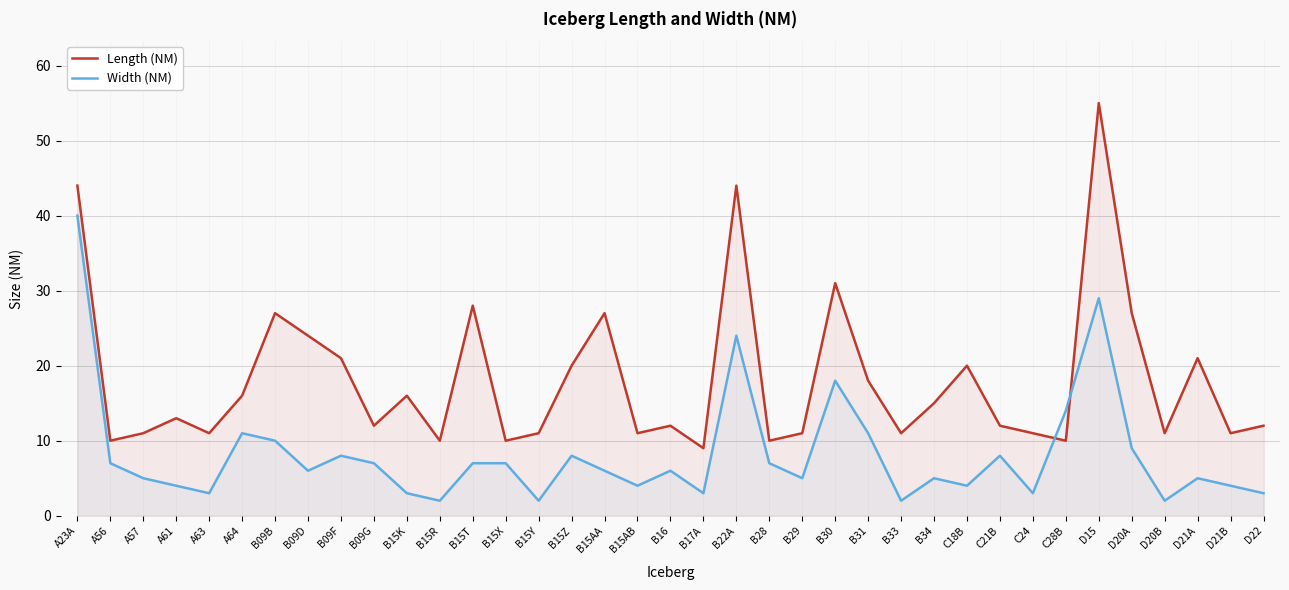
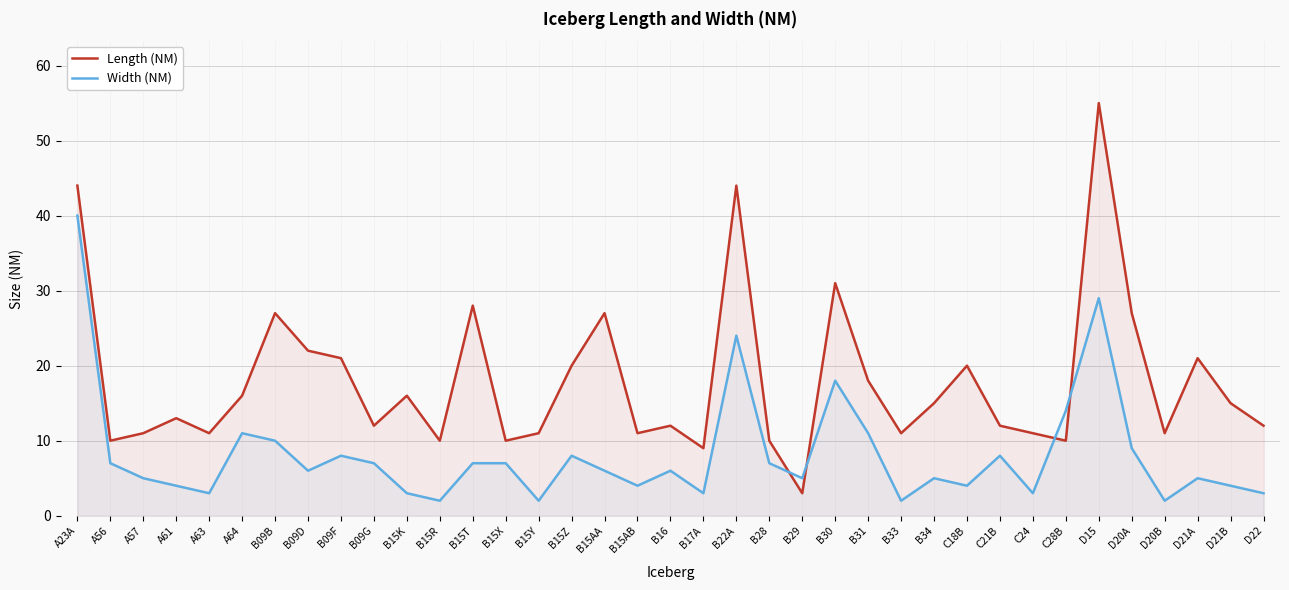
  {
    "Length (NM)": {
      "A23A": 44,
      "A56": 10,
      "A57": 11,
      "A61": 13,
      "A63": 11,
      "A64": 16,
      "B09B": 27,
-     "B09D": 24,
+     "B09D": 22,
      "B09F": 21,
      "B09G": 12,
      "B15K": 16,
      "B15R": 10,
      "B15T": 28,
      "B15X": 10,
      "B15Y": 11,
      "B15Z": 20,
      "B15AA": 27,
      "B15AB": 11,
      "B16": 12,
      "B17A": 9,
      "B22A": 44,
      "B28": 10,
-     "B29": 11,
+     "B29": 3,
      "B30": 31,
      "B31": 18,
      "B33": 11,
      "B34": 15,
      "C18B": 20,
      "C21B": 12,
      "C24": 11,
      "C28B": 10,
      "D15": 55,
      "D20A": 27,
      "D20B": 11,
      "D21A": 21,
-     "D21B": 11,
+     "D21B": 15,
      "D22": 12
    },
    "Width (NM)": {
      "A23A": 40,
      "A56": 7,
      "A57": 5,
      "A61": 4,
      "A63": 3,
      "A64": 11,
      "B09B": 10,
      "B09D": 6,
      "B09F": 8,
      "B09G": 7,
      "B15K": 3,
      "B15R": 2,
      "B15T": 7,
      "B15X": 7,
      "B15Y": 2,
      "B15Z": 8,
      "B15AA": 6,
      "B15AB": 4,
      "B16": 6,
      "B17A": 3,
      "B22A": 24,
      "B28": 7,
      "B29": 5,
      "B30": 18,
      "B31": 11,
      "B33": 2,
      "B34": 5,
      "C18B": 4,
      "C21B": 8,
      "C24": 3,
      "C28B": 14,
      "D15": 29,
      "D20A": 9,
      "D20B": 2,
      "D21A": 5,
      "D21B": 4,
      "D22": 3
    }
  }
